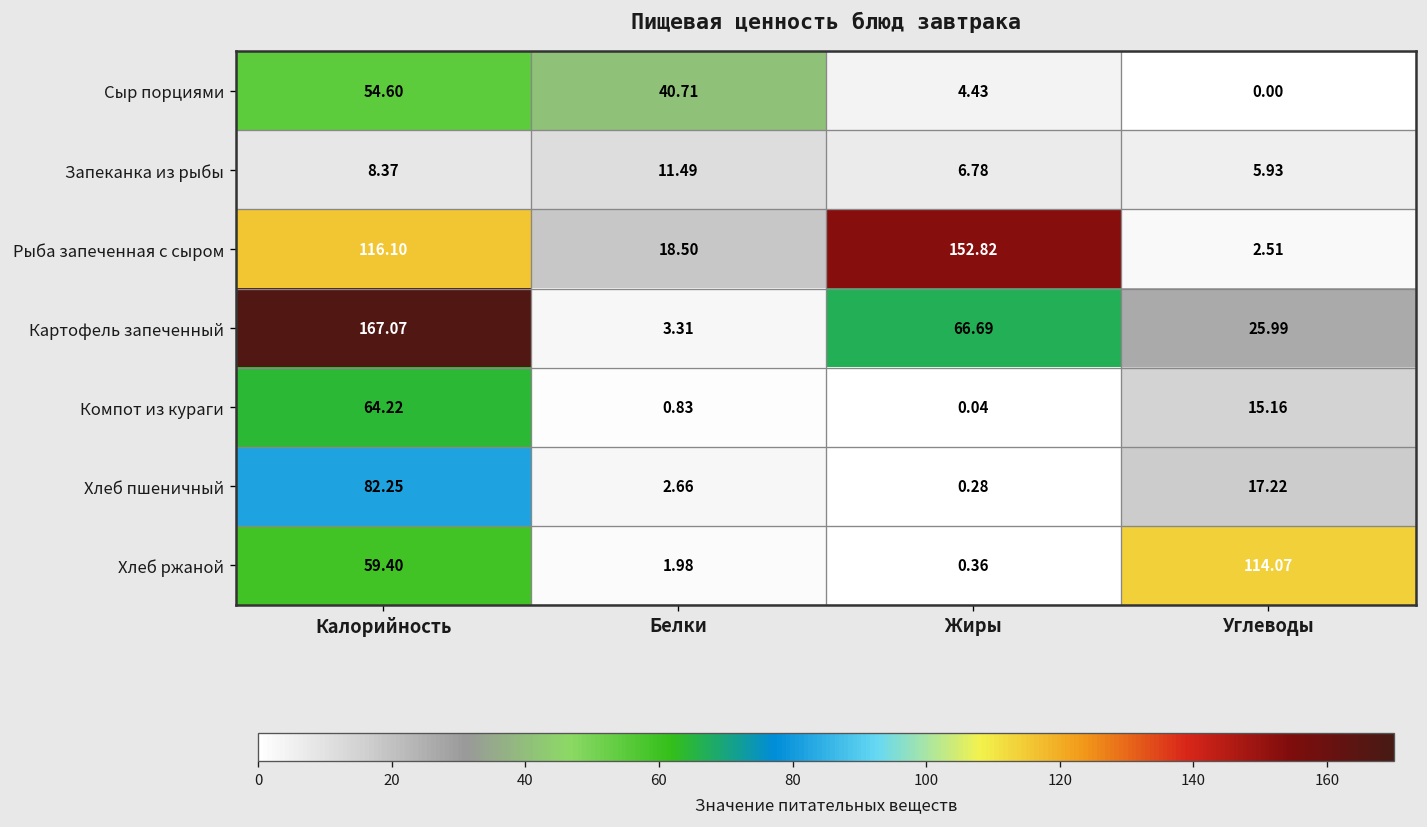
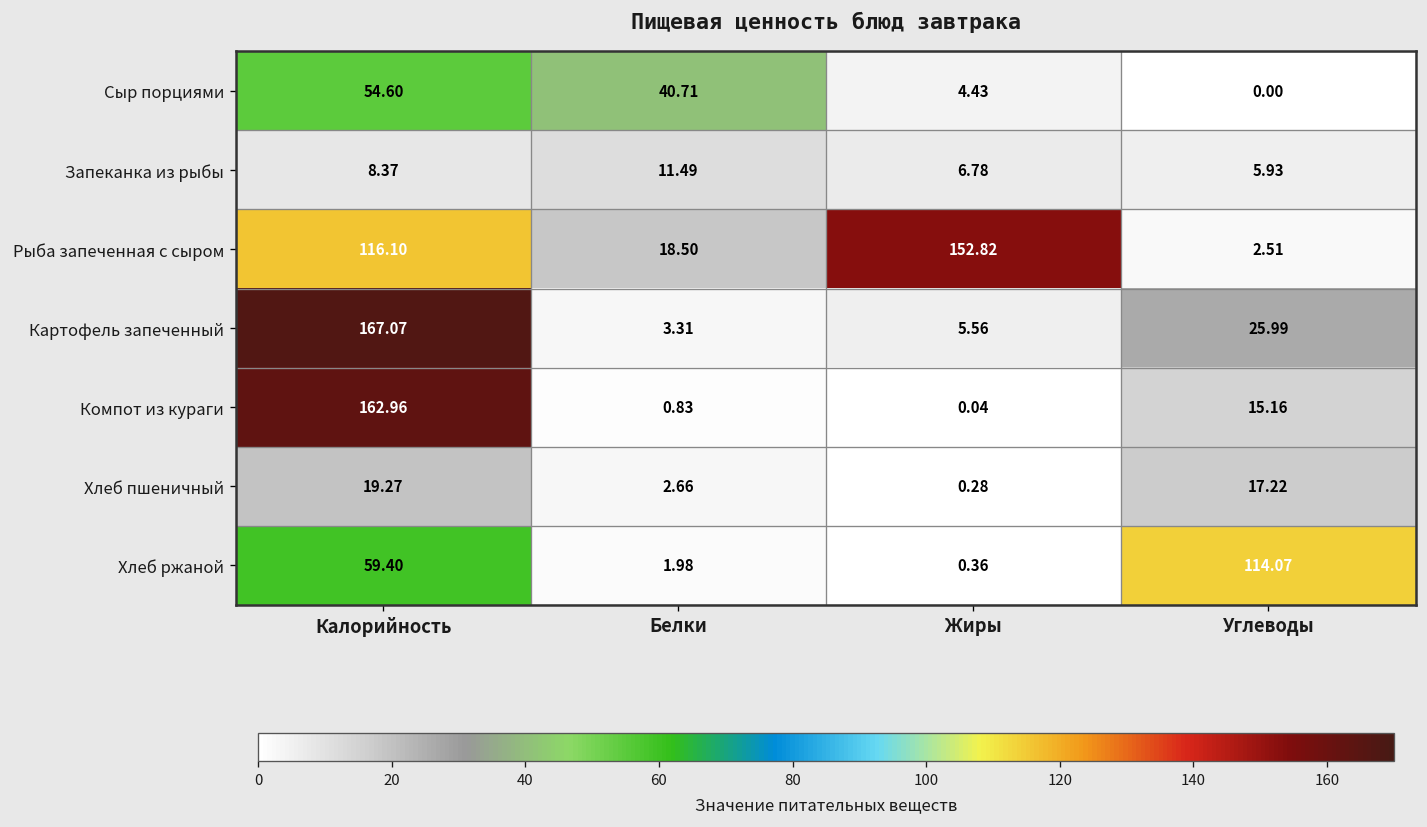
  {
    "Сыр порциями": {
      "Калорийность": 54.60,
      "Белки": 40.71,
      "Жиры": 4.43,
      "Углеводы": 0.00
    },
    "Запеканка из рыбы": {
      "Калорийность": 8.37,
      "Белки": 11.49,
      "Жиры": 6.78,
      "Углеводы": 5.93
    },
    "Рыба запеченная с сыром": {
      "Калорийность": 116.10,
      "Белки": 18.50,
      "Жиры": 152.82,
      "Углеводы": 2.51
    },
    "Картофель запеченный": {
      "Калорийность": 167.07,
      "Белки": 3.31,
-     "Жиры": 66.69,
+     "Жиры": 5.56,
      "Углеводы": 25.99
    },
    "Компот из кураги": {
-     "Калорийность": 64.22,
+     "Калорийность": 162.96,
      "Белки": 0.83,
      "Жиры": 0.04,
      "Углеводы": 15.16
    },
    "Хлеб пшеничный": {
-     "Калорийность": 82.25,
+     "Калорийность": 19.27,
      "Белки": 2.66,
      "Жиры": 0.28,
      "Углеводы": 17.22
    },
    "Хлеб ржаной": {
      "Калорийность": 59.40,
      "Белки": 1.98,
      "Жиры": 0.36,
      "Углеводы": 114.07
    }
  }
